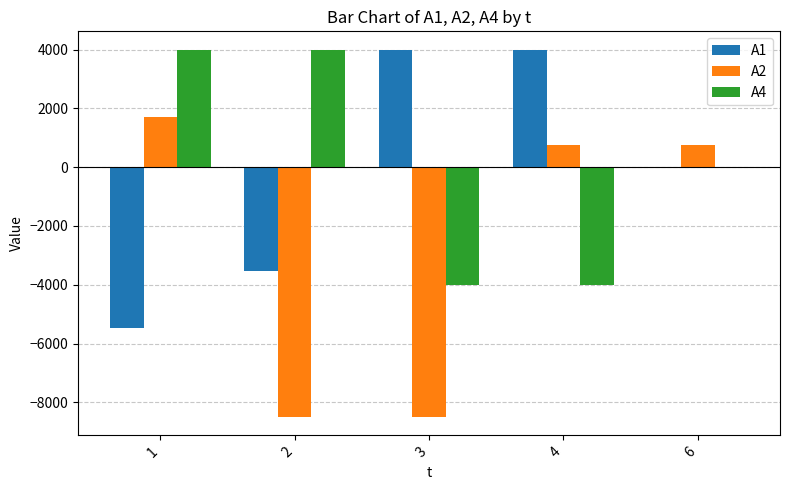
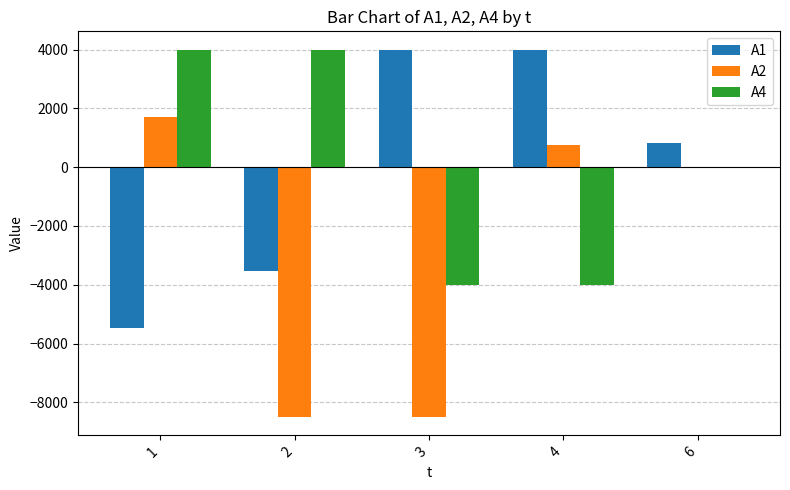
  {
    "A1": {
      "1": -5500,
      "2": -3500,
      "3": 4000,
      "4": 4000,
-     "6": 0
+     "6": 800
    },
    "A2": {
      "1": 1700,
      "2": -8500,
      "3": -8500,
      "4": 800,
-     "6": 700
+     "6": 0
    },
    "A4": {
      "1": 4000,
      "2": 4000,
      "3": -4000,
      "4": -4000,
      "6": 0
    }
  }
